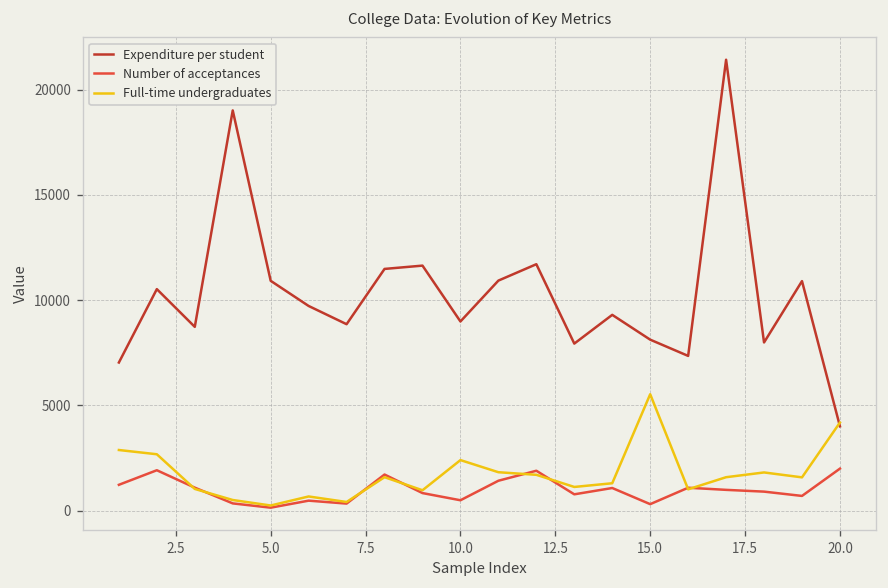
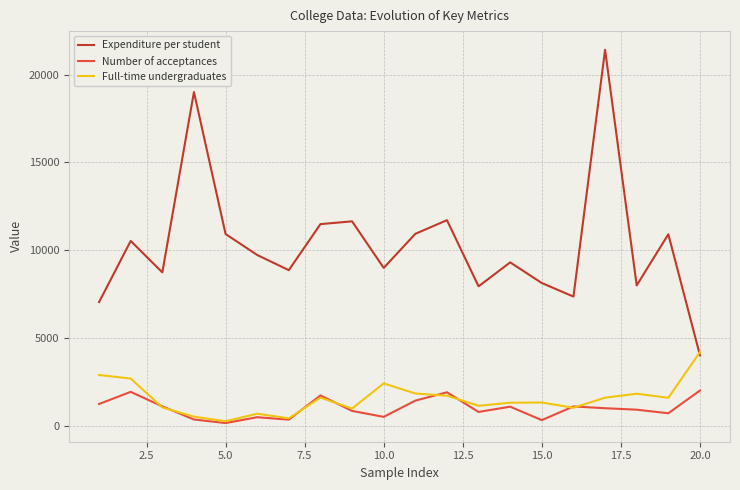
  {
    "Full-time undergraduates": {
      "10.0": 2400,
-     "15.0": 5500,
+     "15.0": 1300,
      "20.0": 4200
    }
  }
